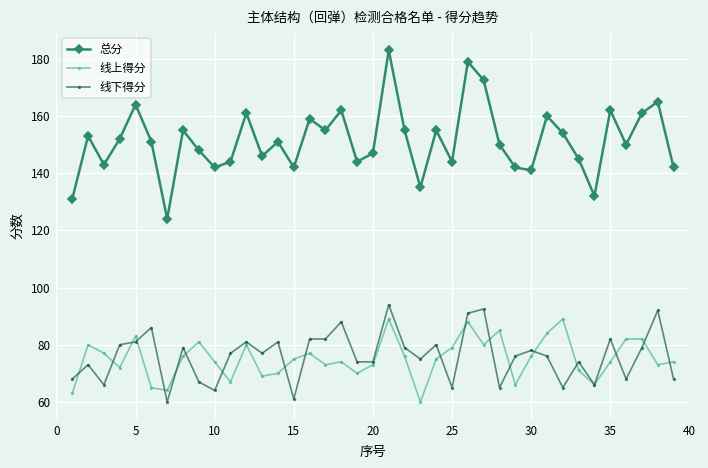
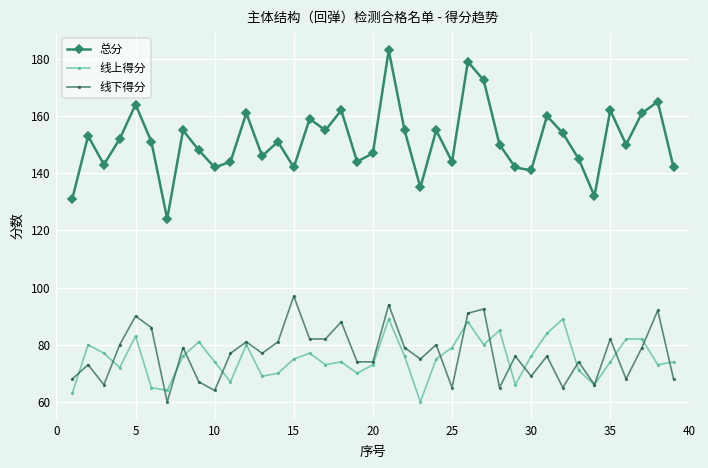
  {
    "总分": {
      "5": 164,
      "10": 142,
      "15": 142,
      "20": 147,
      "25": 144,
      "30": 141,
      "35": 162
    },
    "线上得分": {
      "5": 83,
      "10": 74,
      "15": 75,
      "25": 79,
      "30": 76,
      "35": 74
    },
    "线下得分": {
-     "5": 81,
+     "5": 90,
      "10": 64,
-     "15": 61,
+     "15": 97,
      "25": 65,
-     "30": 78,
+     "30": 69,
      "35": 82
    }
  }
